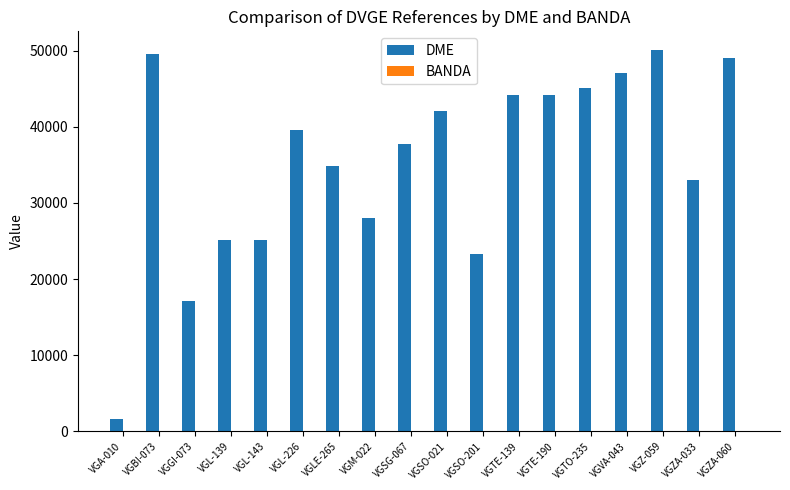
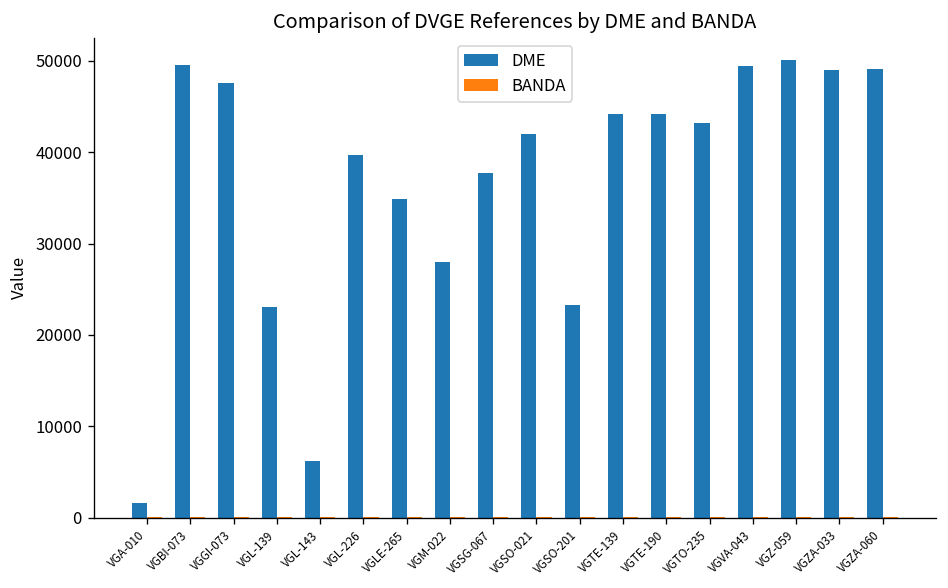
  {
    "DME": {
      "VGA-010": 2000,
      "VGBI-073": 50000,
-     "VGGI-073": 17000,
-     "VGL-139": 25000,
-     "VGL-143": 25000,
+     "VGGI-073": 48000,
+     "VGL-139": 23000,
+     "VGL-143": 6000,
      "VGL-226": 40000,
      "VGLE-265": 35000,
      "VGM-022": 28000,
      "VGSG-067": 38000,
      "VGSO-021": 42000,
      "VGSO-201": 23000,
      "VGTE-139": 44000,
      "VGTE-190": 44000,
-     "VGTO-235": 45000,
-     "VGVA-043": 47000,
+     "VGTO-235": 43000,
+     "VGVA-043": 49000,
      "VGZ-059": 50000,
-     "VGZA-033": 33000,
+     "VGZA-033": 49000,
      "VGZA-060": 49000
    }
  }
